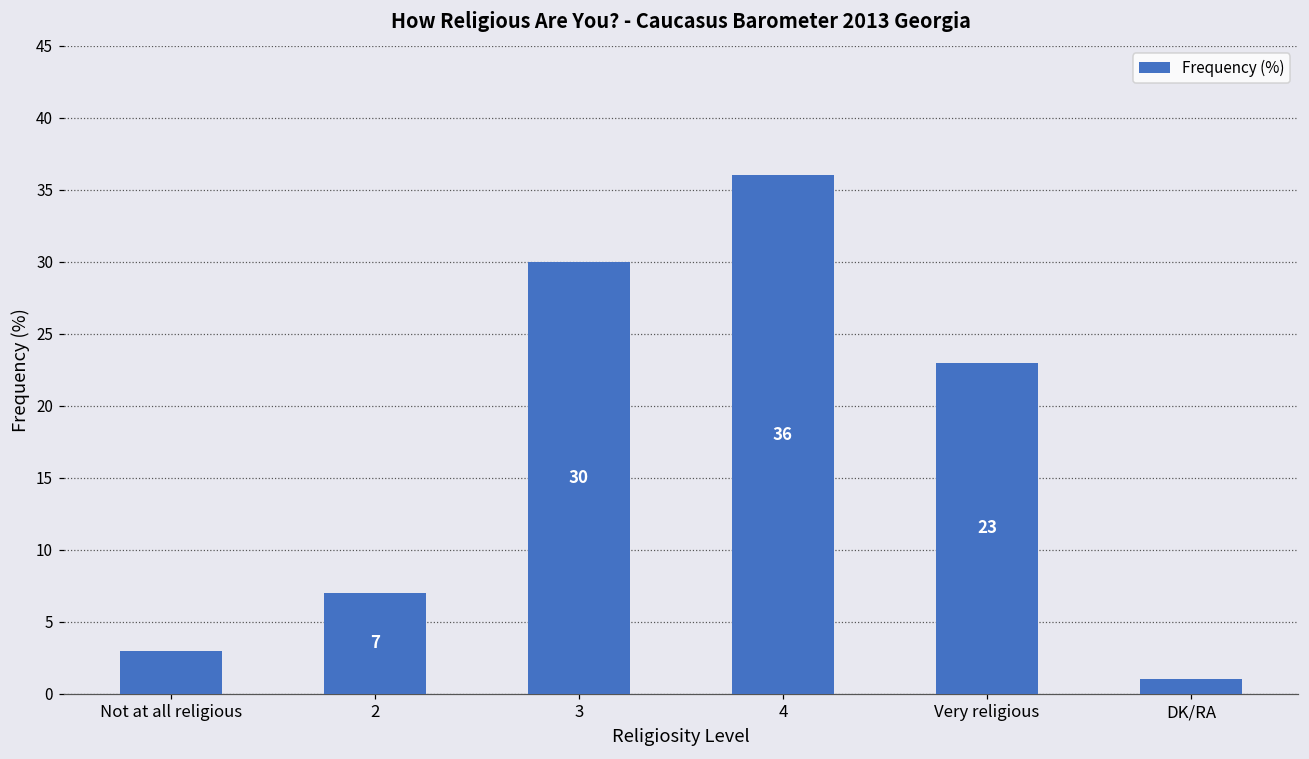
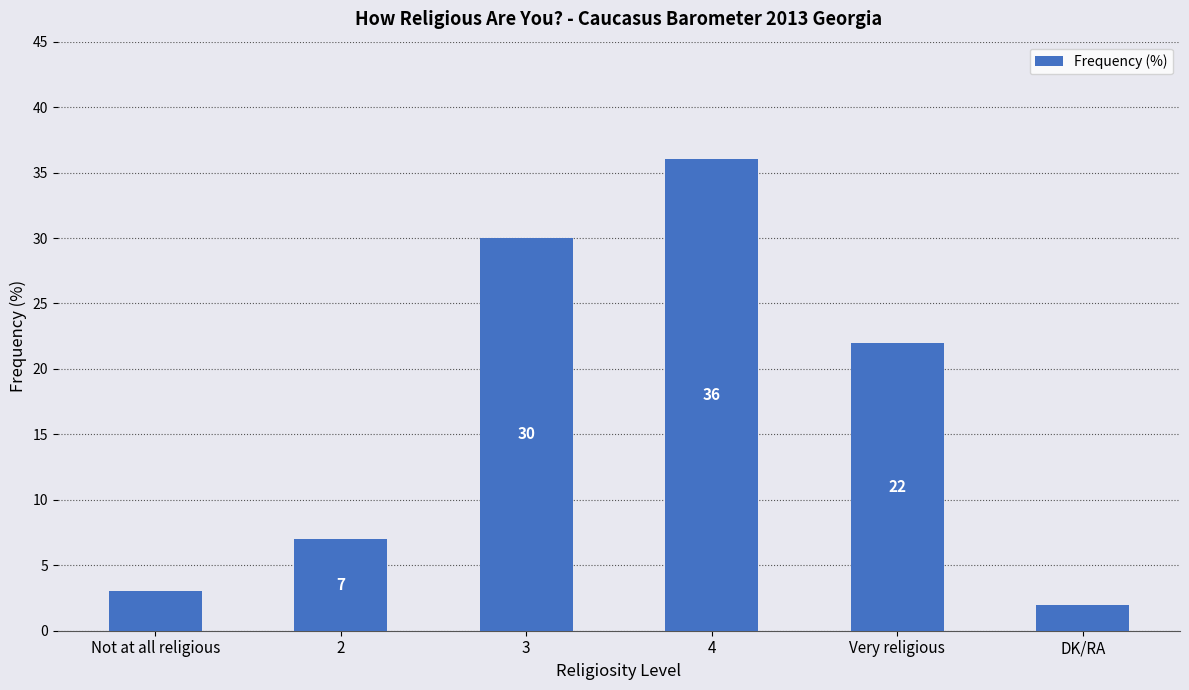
  {
    "2": 7,
    "3": 30,
    "4": 36,
-   "Very religious": 23,
-   "DK/RA": 1
+   "Very religious": 22,
+   "DK/RA": 2
  }
